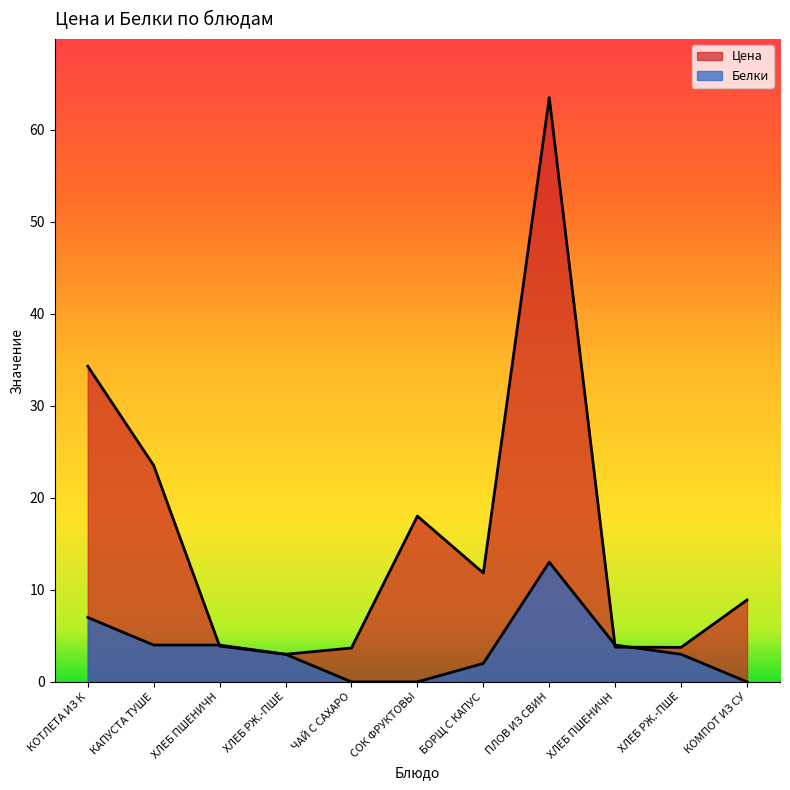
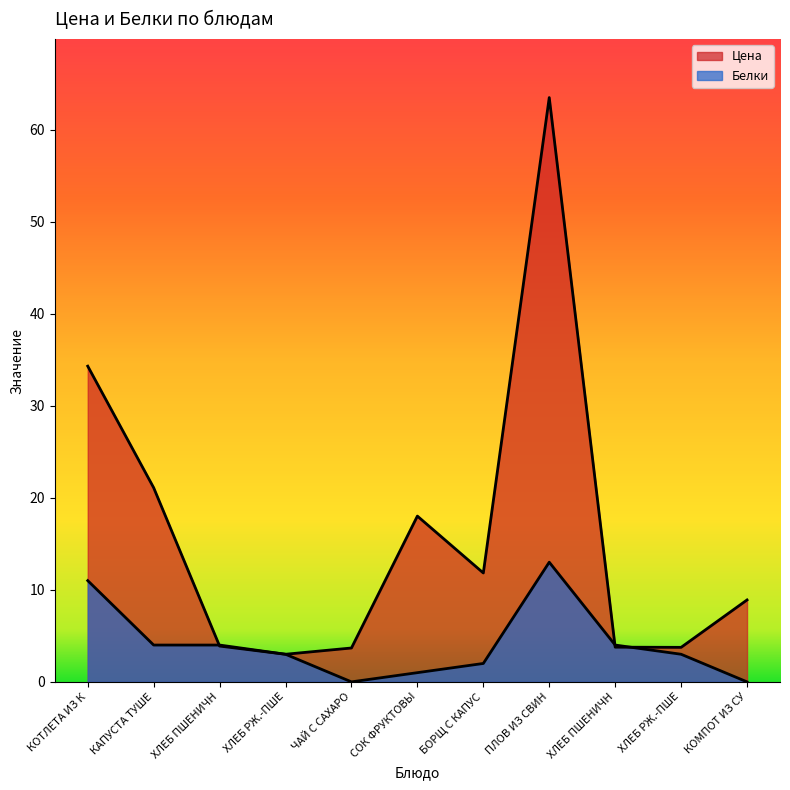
  {
    "Цена": {
      "КОТЛЕТА ИЗ К": 34,
-     "КАПУСТА ТУШЕ": 24,
+     "КАПУСТА ТУШЕ": 21,
      "ЧАЙ С САХАРО": 4,
      "СОК ФРУКТОВЫ": 18,
      "БОРЩ С КАПУС": 12,
      "ПЛОВ ИЗ СВИН": 63,
      "КОМПОТ ИЗ СУ": 9
    },
    "Белки": {
-     "КОТЛЕТА ИЗ К": 7,
+     "КОТЛЕТА ИЗ К": 11,
      "КАПУСТА ТУШЕ": 4,
      "ЧАЙ С САХАРО": 0,
-     "СОК ФРУКТОВЫ": 0,
+     "СОК ФРУКТОВЫ": 1,
      "БОРЩ С КАПУС": 2,
      "ПЛОВ ИЗ СВИН": 13,
      "КОМПОТ ИЗ СУ": 0
    }
  }
